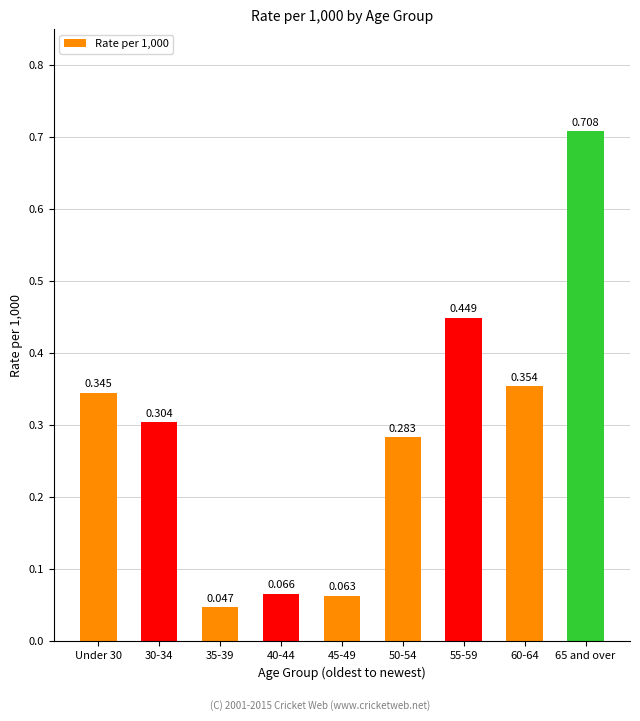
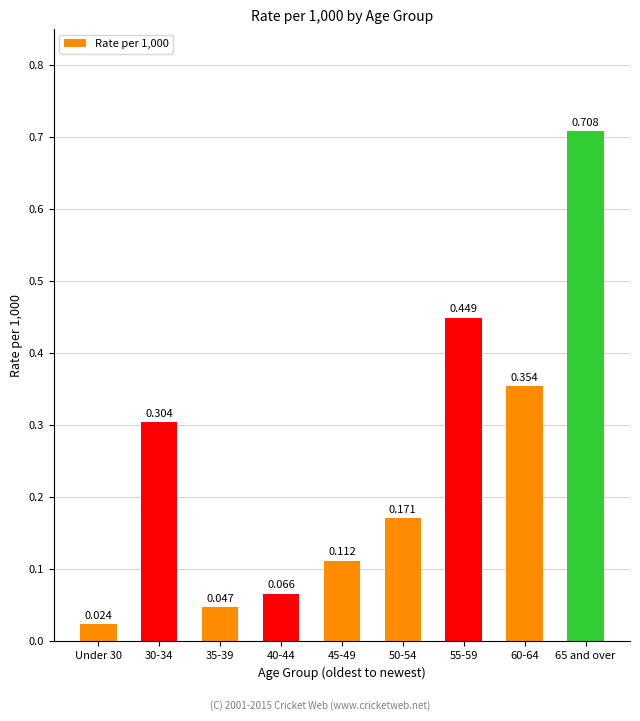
  {
-   "Under 30": 0.345,
+   "Under 30": 0.024,
    "30-34": 0.304,
    "35-39": 0.047,
    "40-44": 0.066,
-   "45-49": 0.063,
-   "50-54": 0.283,
+   "45-49": 0.112,
+   "50-54": 0.171,
    "55-59": 0.449,
    "60-64": 0.354,
    "65 and over": 0.708
  }
